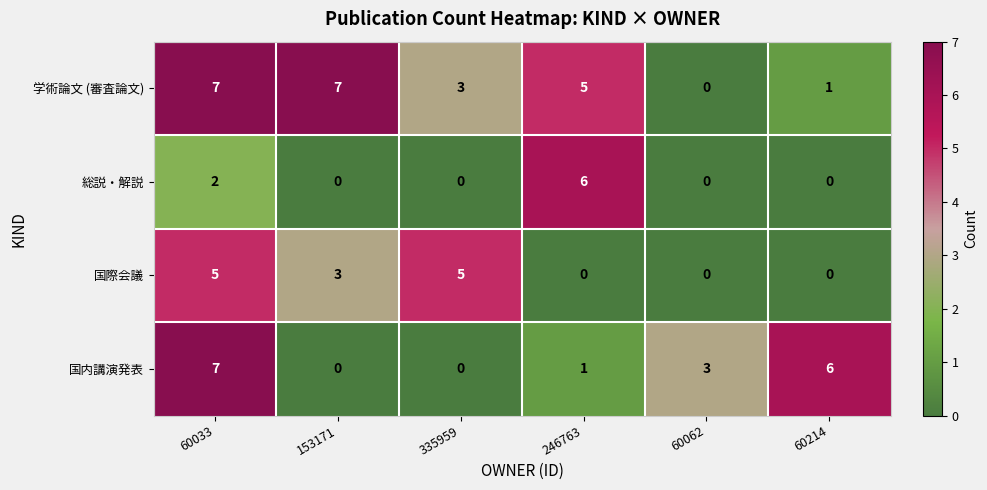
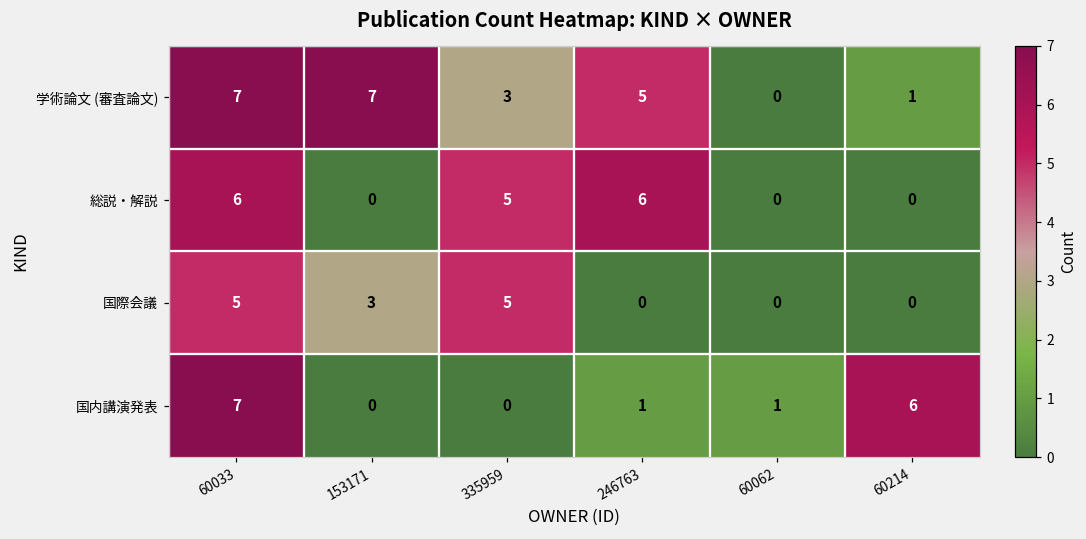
  {
    "学術論文 (審査論文)": {
      "60033": 7,
      "153171": 7,
      "335959": 3,
      "246763": 5,
      "60062": 0,
      "60214": 1
    },
    "総説・解説": {
-     "60033": 2,
+     "60033": 6,
      "153171": 0,
-     "335959": 0,
+     "335959": 5,
      "246763": 6,
      "60062": 0,
      "60214": 0
    },
    "国際会議": {
      "60033": 5,
      "153171": 3,
      "335959": 5,
      "246763": 0,
      "60062": 0,
      "60214": 0
    },
    "国内講演発表": {
      "60033": 7,
      "153171": 0,
      "335959": 0,
      "246763": 1,
-     "60062": 3,
+     "60062": 1,
      "60214": 6
    }
  }
